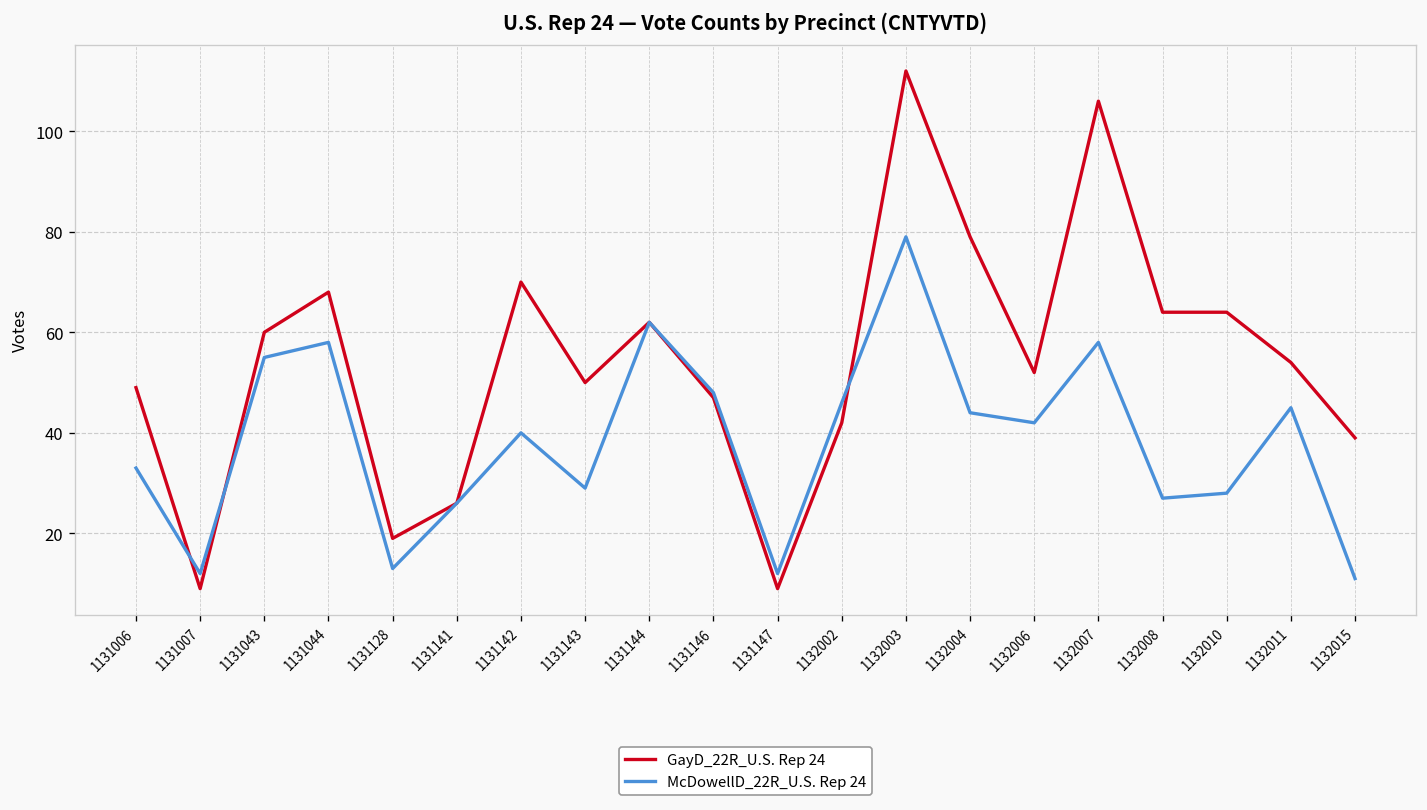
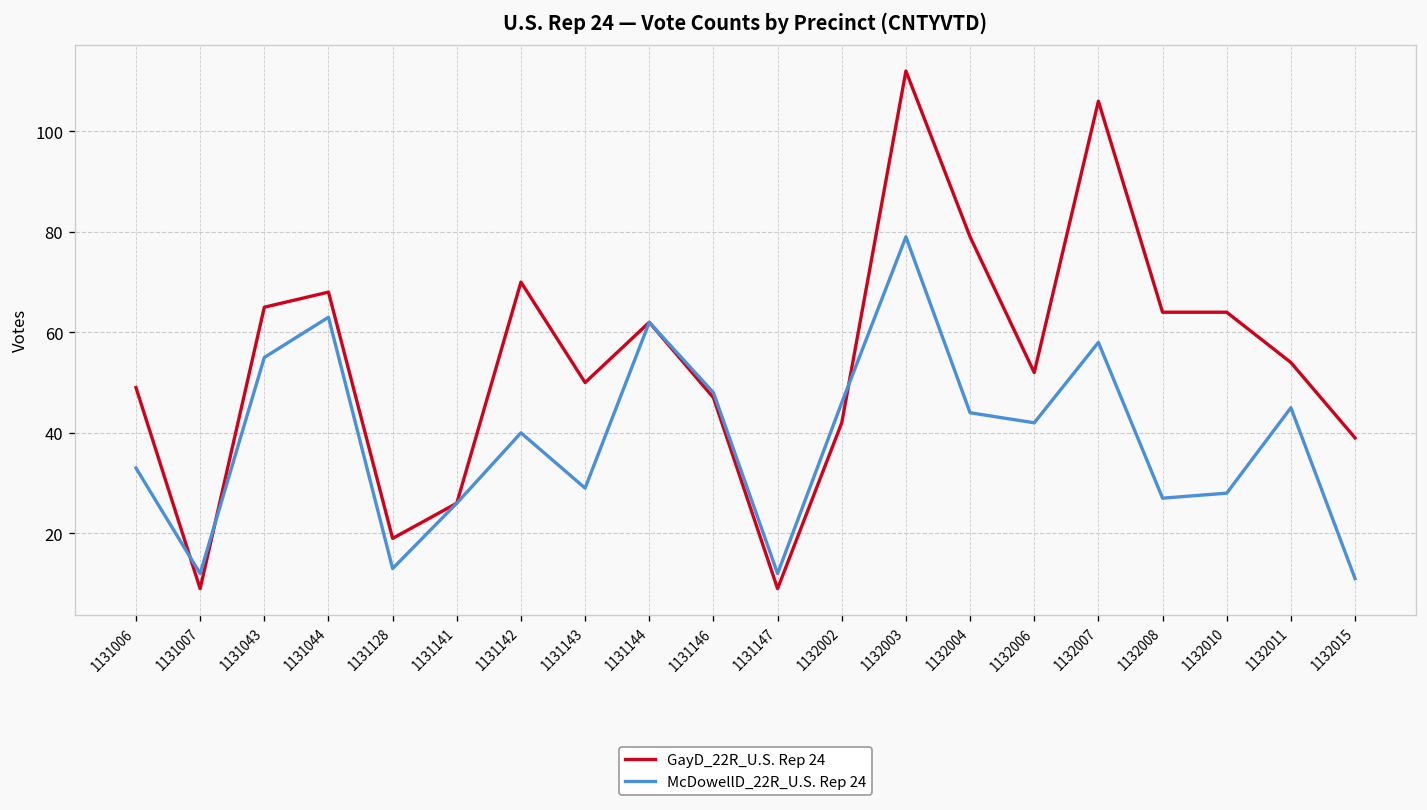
  {
    "GayD_22R_U.S. Rep 24": {
      "1131006": 49,
      "1131007": 9,
-     "1131043": 60,
+     "1131043": 65,
      "1131044": 68,
      "1131128": 19,
      "1131142": 70,
      "1131143": 50,
      "1131146": 47,
      "1131147": 9,
      "1132002": 42,
      "1132003": 112,
      "1132004": 79,
      "1132006": 52,
      "1132007": 106,
      "1132008": 64,
      "1132010": 64,
      "1132011": 54,
      "1132015": 39
    },
    "McDowellD_22R_U.S. Rep 24": {
      "1131006": 33,
      "1131007": 12,
      "1131043": 55,
-     "1131044": 58,
+     "1131044": 63,
      "1131128": 13,
      "1131142": 40,
      "1131143": 29,
      "1131146": 48,
      "1131147": 12,
      "1132002": 46,
      "1132003": 79,
      "1132004": 44,
      "1132006": 42,
      "1132007": 58,
      "1132008": 27,
      "1132010": 28,
      "1132011": 45,
      "1132015": 11
    }
  }
